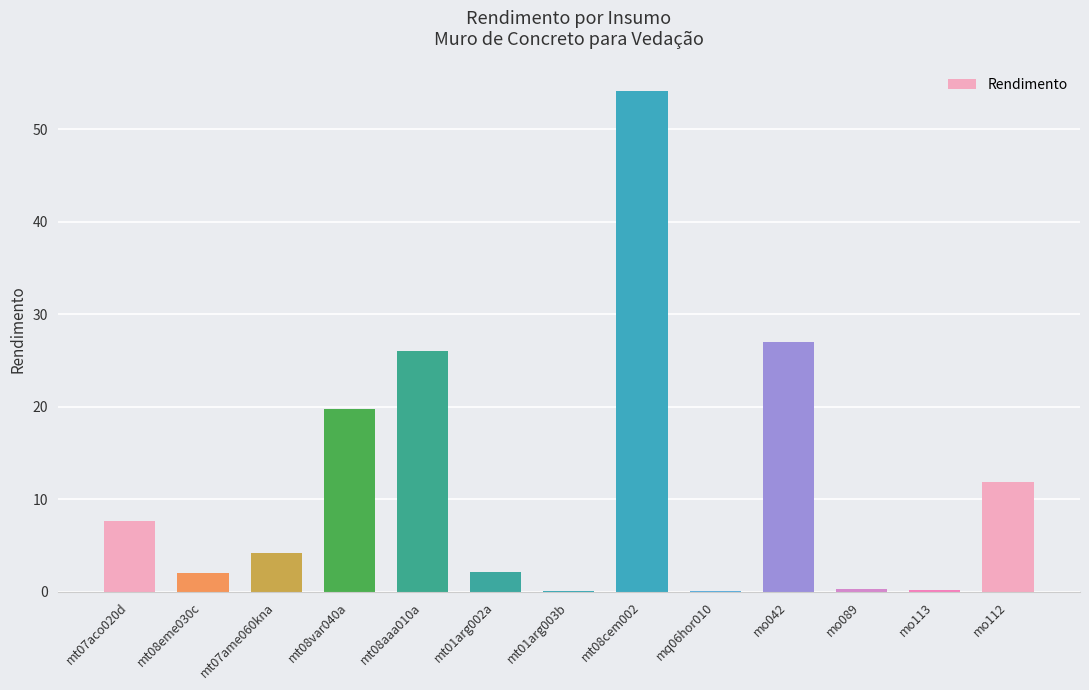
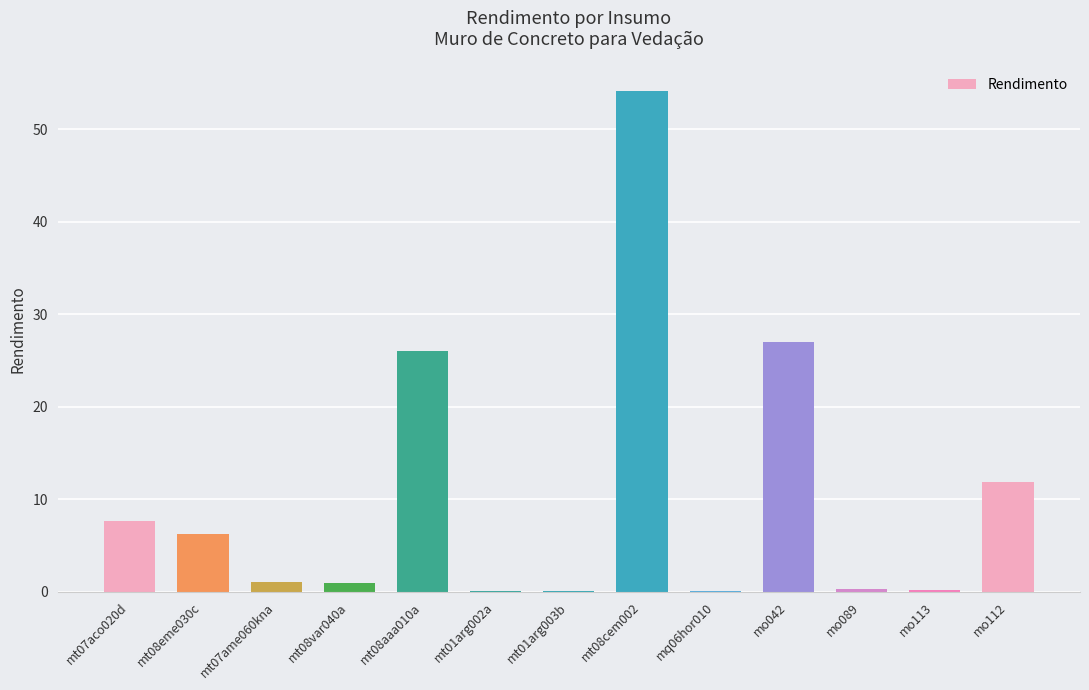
  {
    "mt07aco020d": 8,
-   "mt08eme030c": 2,
-   "mt07ame060kna": 4,
-   "mt08var040a": 20,
+   "mt08eme030c": 6,
+   "mt07ame060kna": 1,
+   "mt08var040a": 1,
    "mt08aaa010a": 26,
-   "mt01arg002a": 2,
+   "mt01arg002a": 0,
    "mt08cem002": 54,
    "mo042": 27,
    "mo089": 0,
    "mo112": 12
  }
